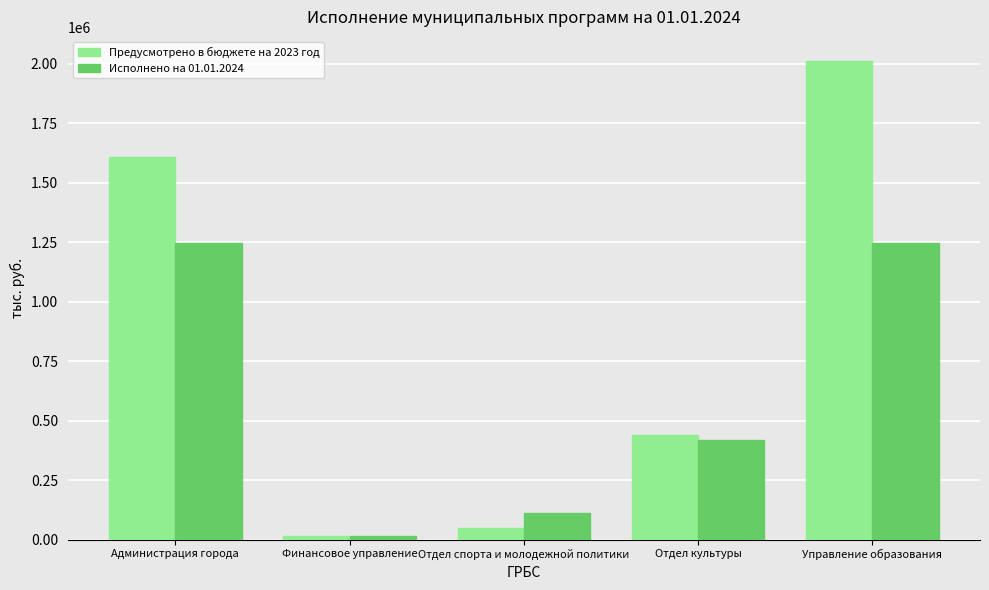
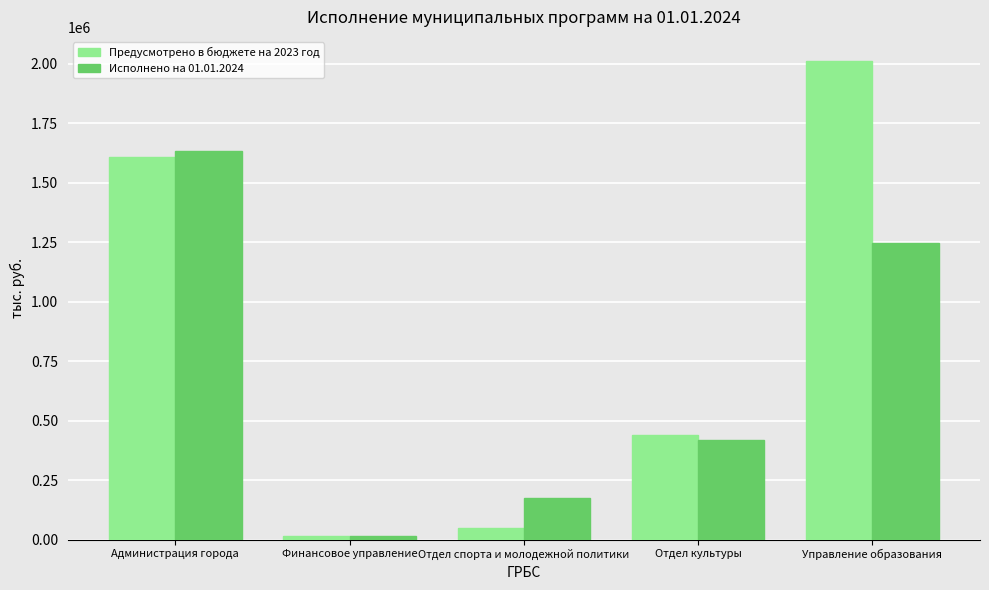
  {
    "Предусмотрено в бюджете на 2023 год": {
      "Администрация города": 1610000,
      "Финансовое управление": 10000,
      "Отдел спорта и молодежной политики": 50000,
      "Отдел культуры": 440000,
      "Управление образования": 2010000
    },
    "Исполнено на 01.01.2024": {
-     "Администрация города": 1250000,
+     "Администрация города": 1640000,
      "Финансовое управление": 10000,
-     "Отдел спорта и молодежной политики": 110000,
+     "Отдел спорта и молодежной политики": 180000,
      "Отдел культуры": 420000,
      "Управление образования": 1240000
    }
  }
